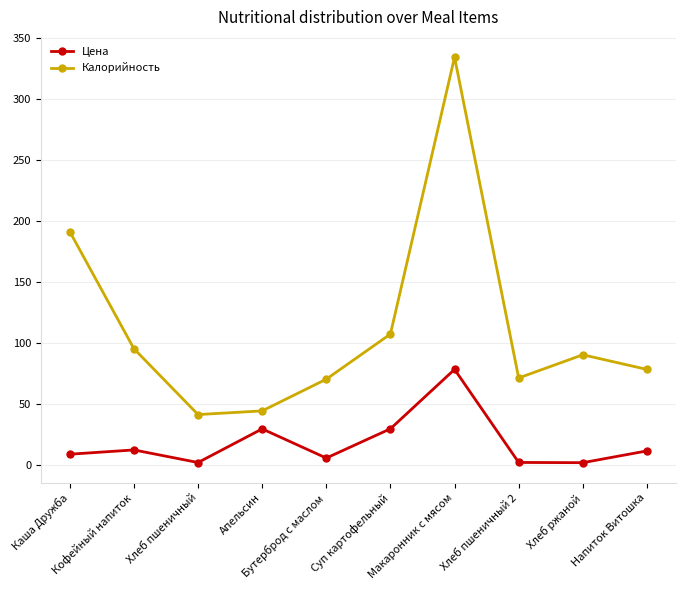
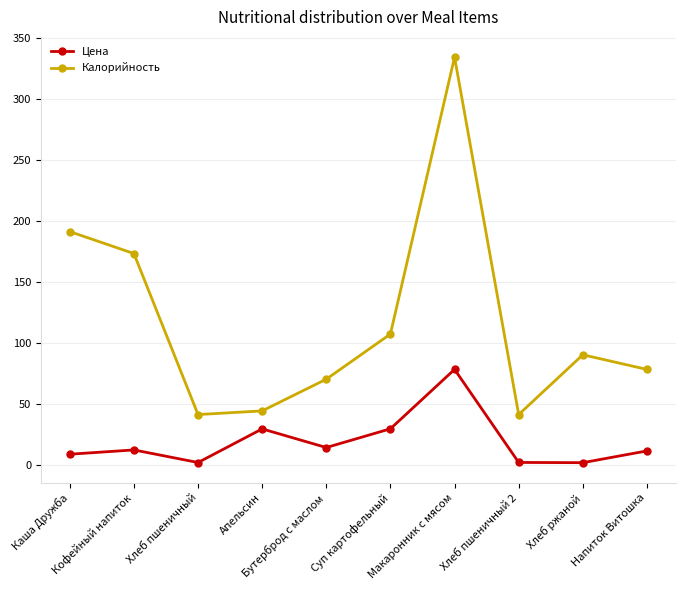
  {
    "Цена": {
      "Каша Дружба": 8,
      "Кофейный напиток": 12,
      "Хлеб пшеничный": 2,
      "Апельсин": 29,
-     "Бутерброд с маслом": 5,
+     "Бутерброд с маслом": 14,
      "Суп картофельный": 29,
      "Макаронник с мясом": 78,
      "Хлеб пшеничный 2": 2,
      "Хлеб ржаной": 2,
      "Напиток Витошка": 11
    },
    "Калорийность": {
      "Каша Дружба": 191,
-     "Кофейный напиток": 95,
+     "Кофейный напиток": 173,
      "Хлеб пшеничный": 41,
      "Апельсин": 44,
      "Бутерброд с маслом": 70,
      "Суп картофельный": 107,
      "Макаронник с мясом": 334,
-     "Хлеб пшеничный 2": 71,
+     "Хлеб пшеничный 2": 41,
      "Хлеб ржаной": 90,
      "Напиток Витошка": 78
    }
  }
